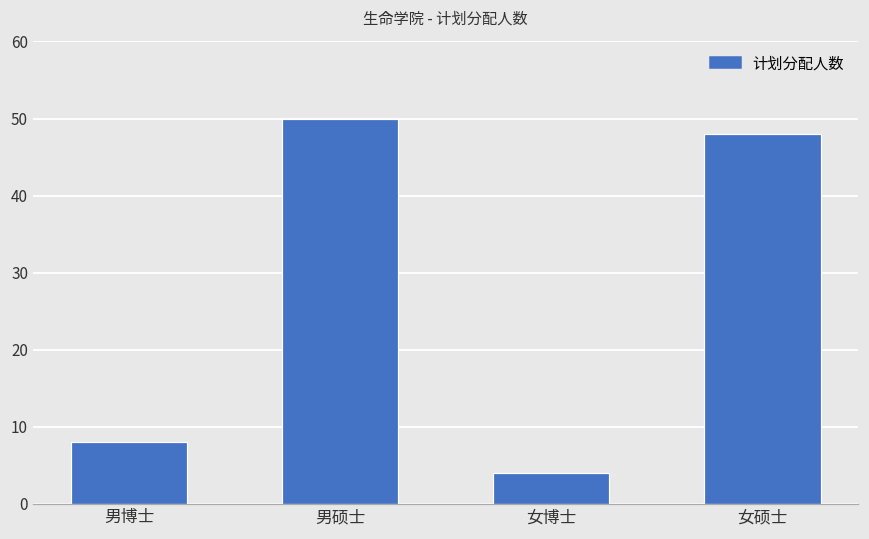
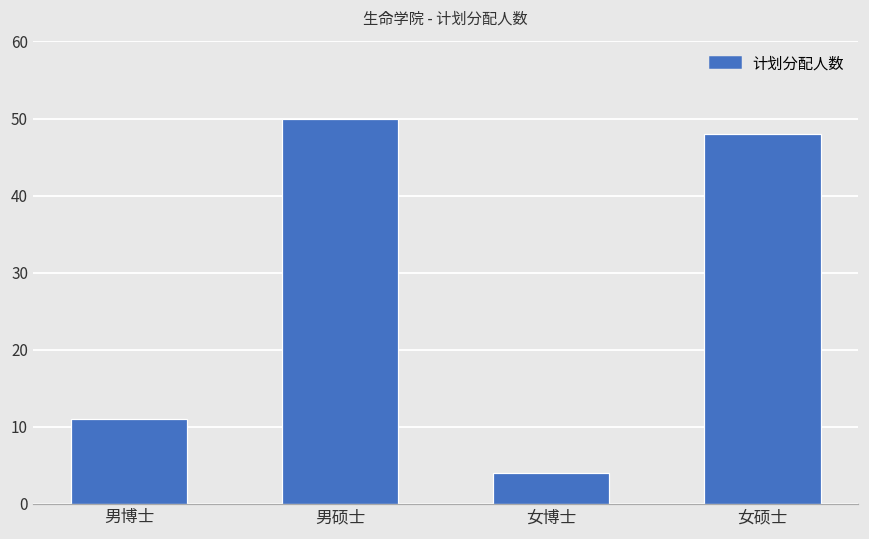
  {
-   "男博士": 8,
+   "男博士": 11,
    "男硕士": 50,
    "女博士": 4,
    "女硕士": 48
  }
